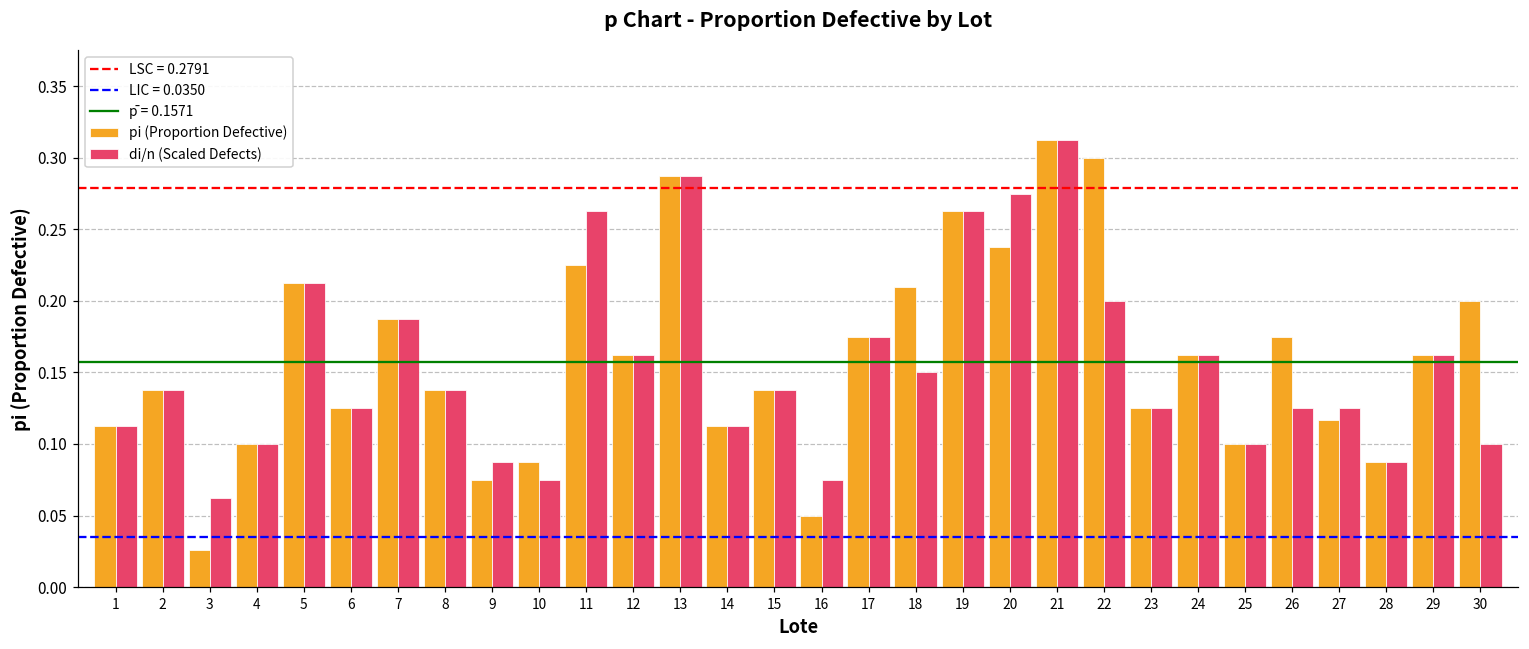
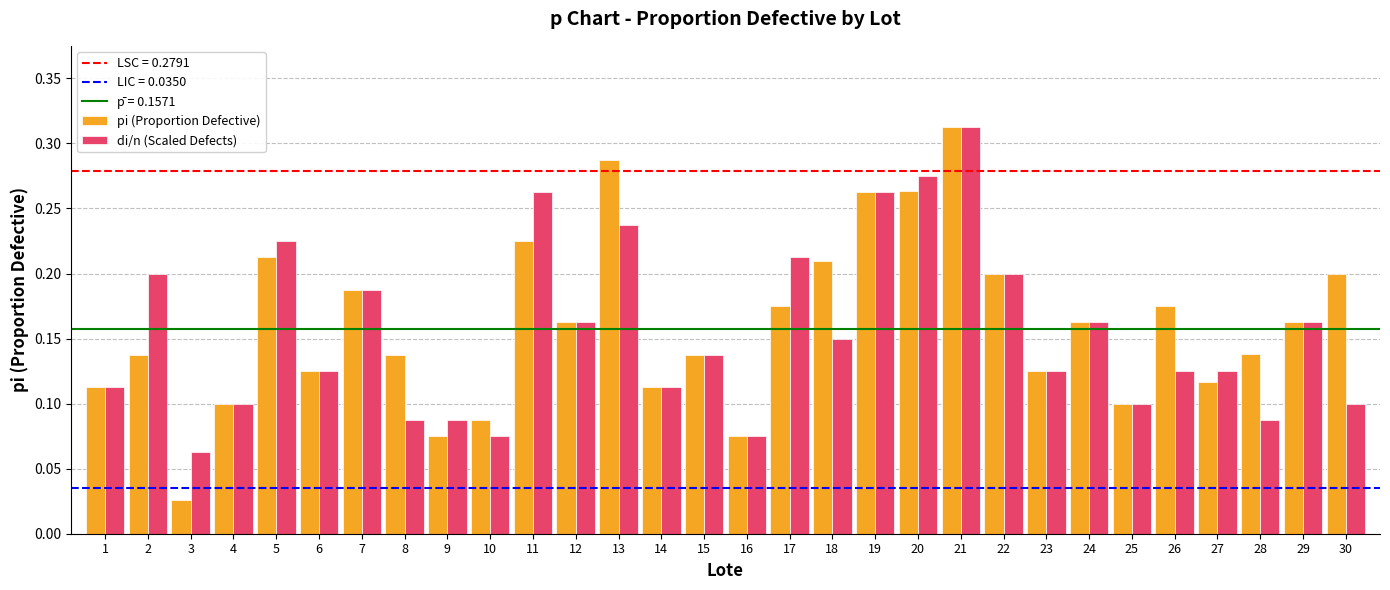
  {
    "pi (Proportion Defective)": {
      "1": 0.113,
      "2": 0.138,
      "3": 0.026,
      "4": 0.100,
      "5": 0.213,
      "6": 0.125,
      "7": 0.188,
      "8": 0.138,
      "9": 0.075,
      "10": 0.088,
      "11": 0.225,
      "12": 0.163,
      "13": 0.288,
      "14": 0.113,
      "15": 0.138,
-     "16": 0.050,
+     "16": 0.075,
      "17": 0.175,
      "18": 0.210,
      "19": 0.263,
-     "20": 0.238,
+     "20": 0.264,
      "21": 0.313,
-     "22": 0.3,
+     "22": 0.2,
      "23": 0.125,
      "24": 0.163,
      "25": 0.100,
      "26": 0.175,
      "27": 0.117,
-     "28": 0.088,
+     "28": 0.138,
      "29": 0.163,
      "30": 0.200
    },
    "di/n (Scaled Defects)": {
      "1": 0.113,
-     "2": 0.138,
+     "2": 0.200,
      "3": 0.063,
      "4": 0.100,
-     "5": 0.213,
+     "5": 0.225,
      "6": 0.125,
      "7": 0.188,
-     "8": 0.138,
+     "8": 0.088,
      "9": 0.088,
      "10": 0.075,
      "11": 0.263,
      "12": 0.163,
-     "13": 0.288,
+     "13": 0.238,
      "14": 0.113,
      "15": 0.138,
      "16": 0.075,
-     "17": 0.175,
+     "17": 0.213,
      "18": 0.150,
      "19": 0.263,
      "20": 0.275,
      "21": 0.313,
      "22": 0.200,
      "23": 0.125,
      "24": 0.163,
      "25": 0.100,
      "26": 0.125,
      "27": 0.125,
      "28": 0.088,
      "29": 0.163,
      "30": 0.100
    }
  }
